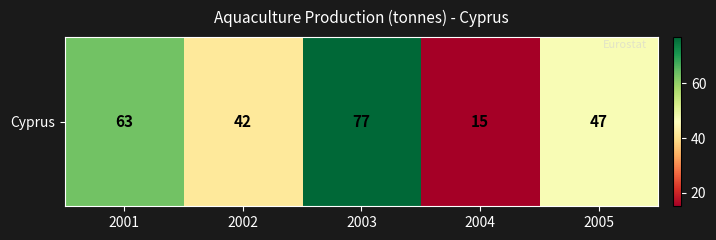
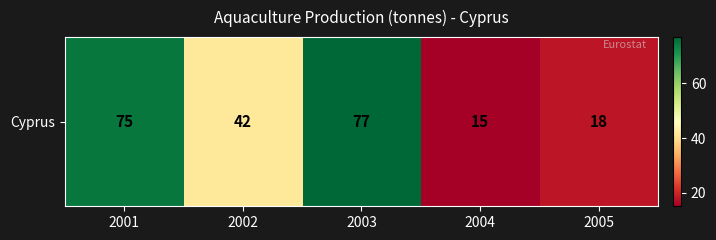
  {
    "Cyprus": {
-     "2001": 63,
+     "2001": 75,
      "2002": 42,
      "2003": 77,
      "2004": 15,
-     "2005": 47
+     "2005": 18
    }
  }
